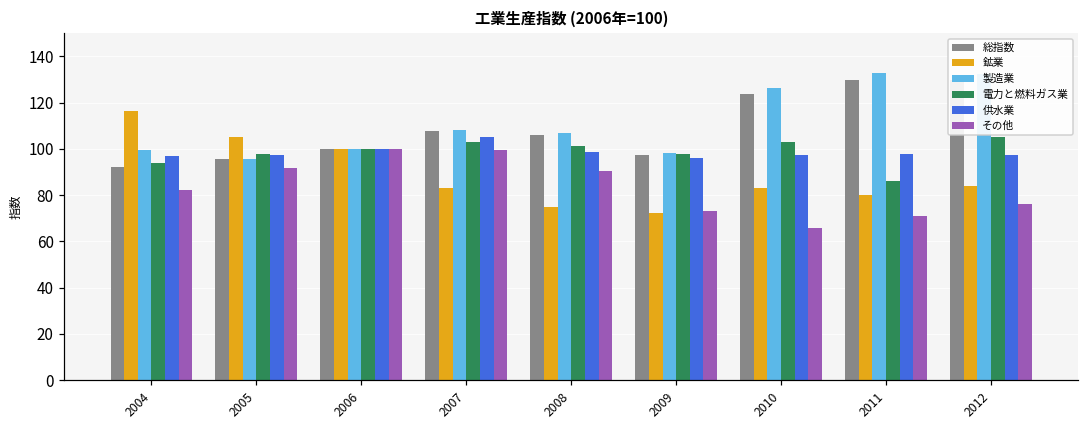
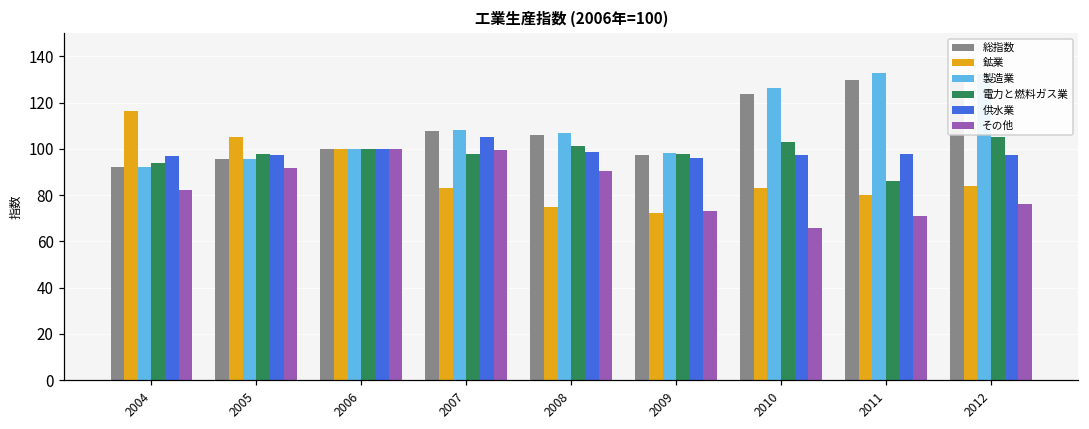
  {
    "総指数": {
      "2004": 92,
      "2005": 96,
      "2006": 100,
      "2007": 108,
      "2008": 106,
      "2009": 97,
      "2010": 124,
      "2011": 130
    },
    "鉱業": {
      "2004": 116,
      "2005": 105,
      "2006": 100,
      "2007": 83,
      "2008": 75,
      "2009": 72,
      "2010": 83,
      "2011": 80,
      "2012": 84
    },
    "製造業": {
-     "2004": 99,
+     "2004": 92,
      "2005": 96,
      "2006": 100,
      "2007": 108,
      "2008": 107,
      "2009": 98,
      "2010": 126,
      "2011": 133
    },
    "電力と燃料ガス業": {
      "2004": 94,
      "2005": 98,
      "2006": 100,
-     "2007": 103,
+     "2007": 98,
      "2008": 101,
      "2009": 98,
      "2010": 103,
      "2011": 86
    },
    "供水業": {
      "2004": 97,
      "2005": 97,
      "2006": 100,
      "2007": 105,
      "2008": 98,
      "2009": 96,
      "2010": 98,
      "2011": 98,
      "2012": 97
    },
    "その他": {
      "2004": 82,
      "2005": 92,
      "2006": 100,
      "2007": 100,
      "2008": 90,
      "2009": 73,
      "2010": 66,
      "2011": 71,
      "2012": 76
    }
  }
